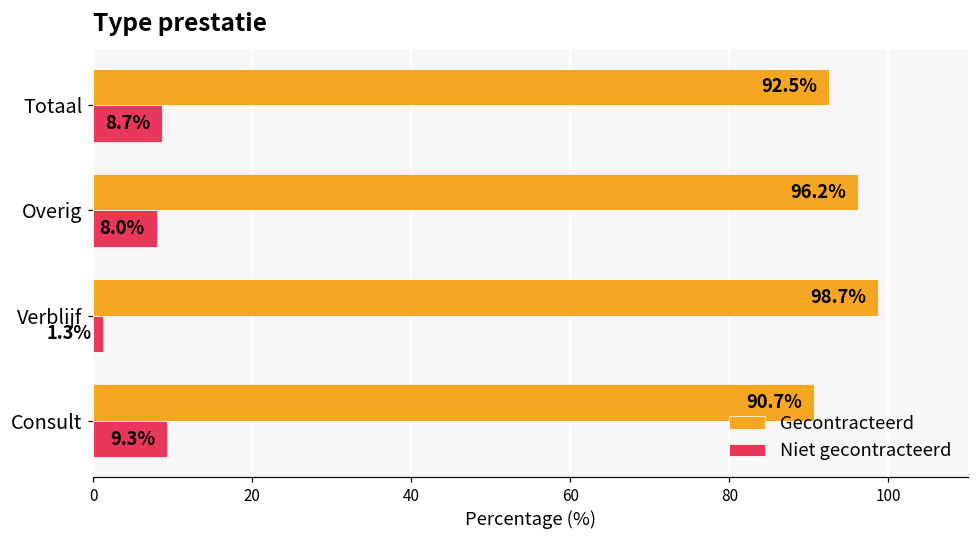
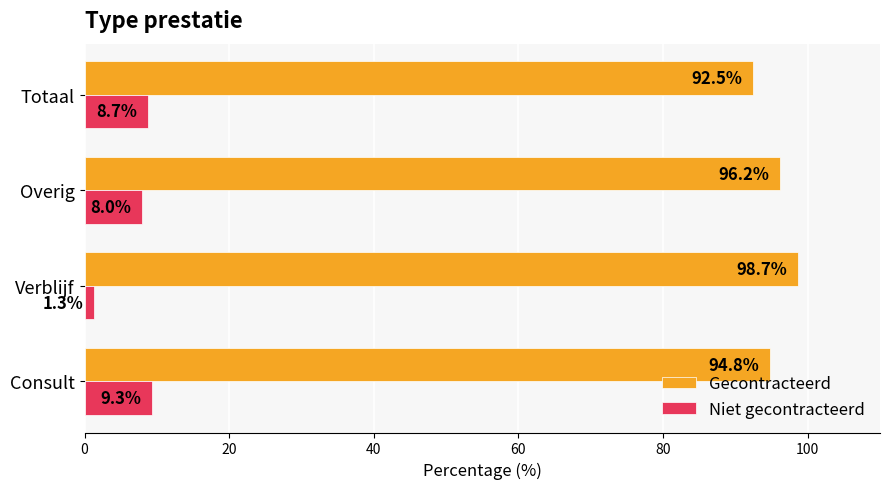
  {
    "Gecontracteerd": {
      "Totaal": "92.5%",
      "Overig": "96.2%",
      "Verblijf": "98.7%",
-     "Consult": "90.7%"
+     "Consult": "94.8%"
    },
    "Niet gecontracteerd": {
      "Totaal": "8.7%",
      "Overig": "8.0%",
      "Verblijf": "1.3%",
      "Consult": "9.3%"
    }
  }
